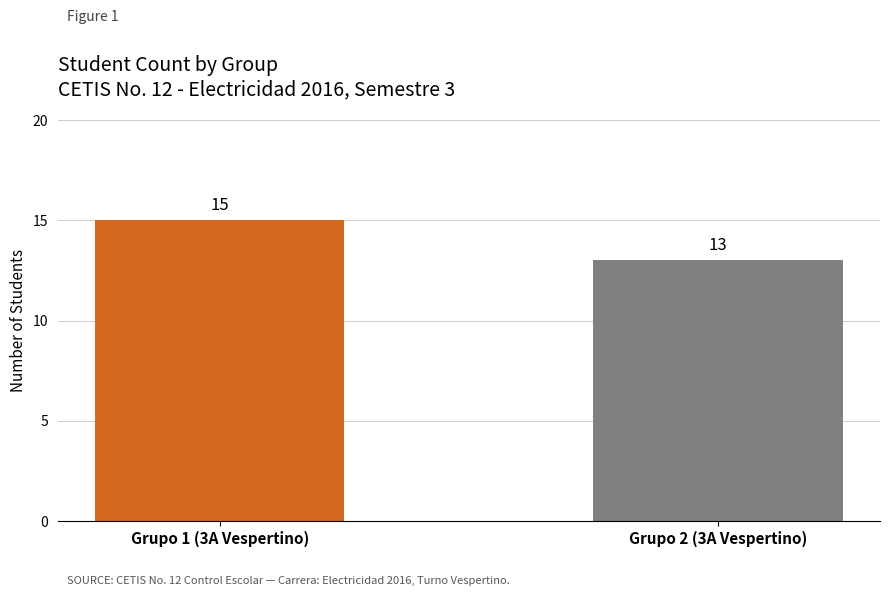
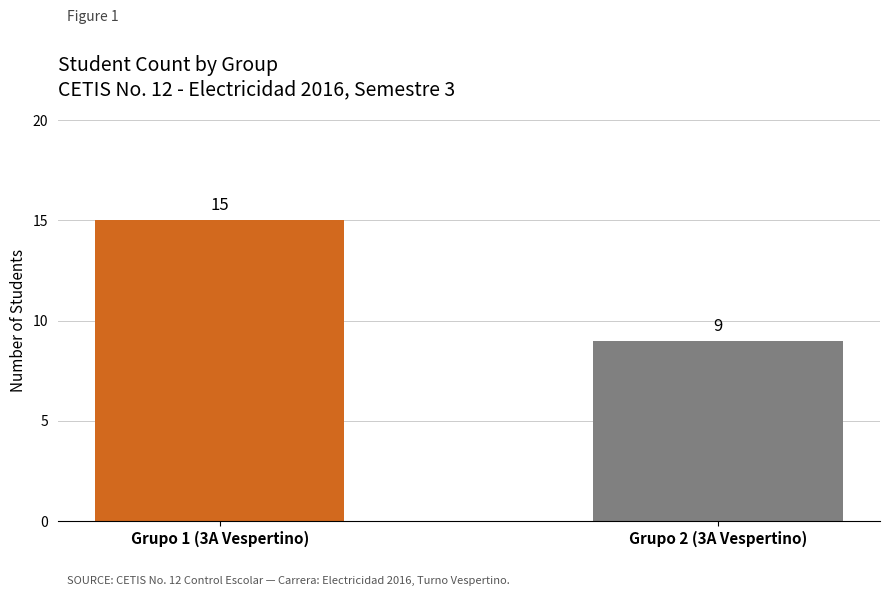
  {
    "Grupo 1 (3A Vespertino)": 15,
-   "Grupo 2 (3A Vespertino)": 13
+   "Grupo 2 (3A Vespertino)": 9
  }
